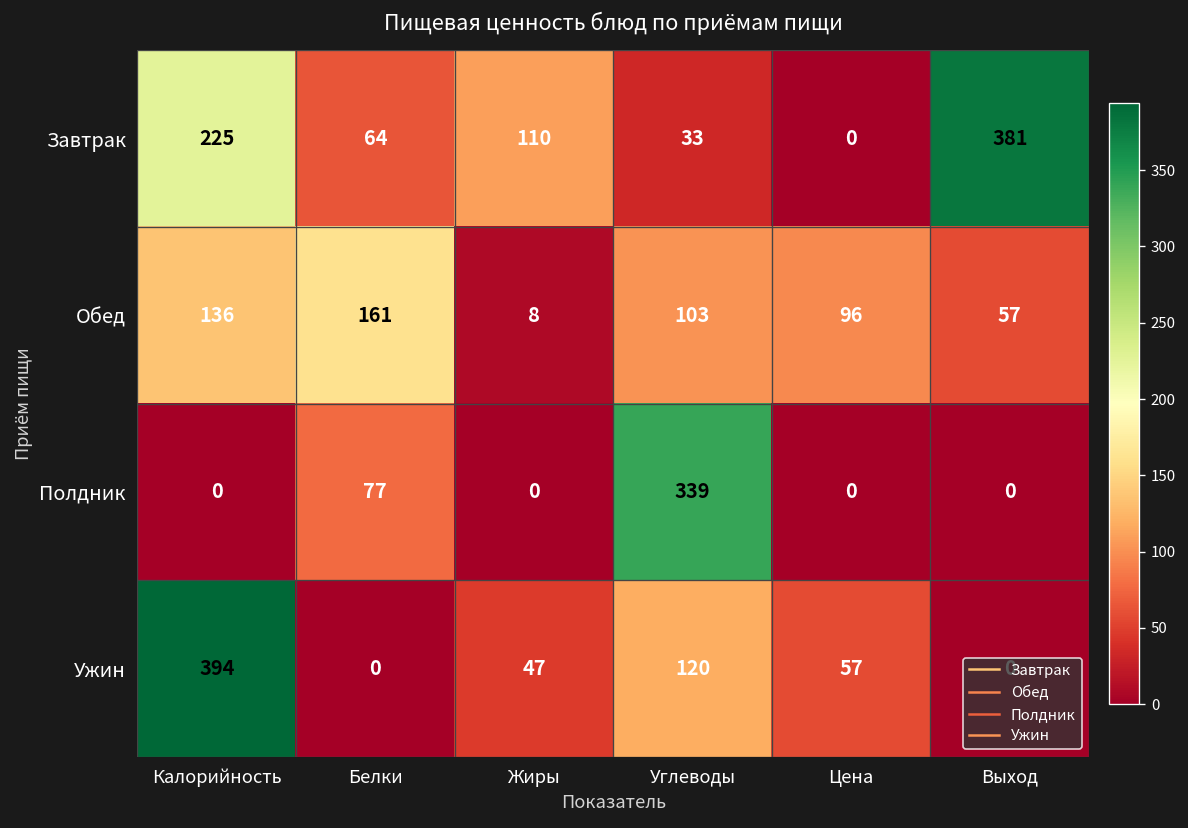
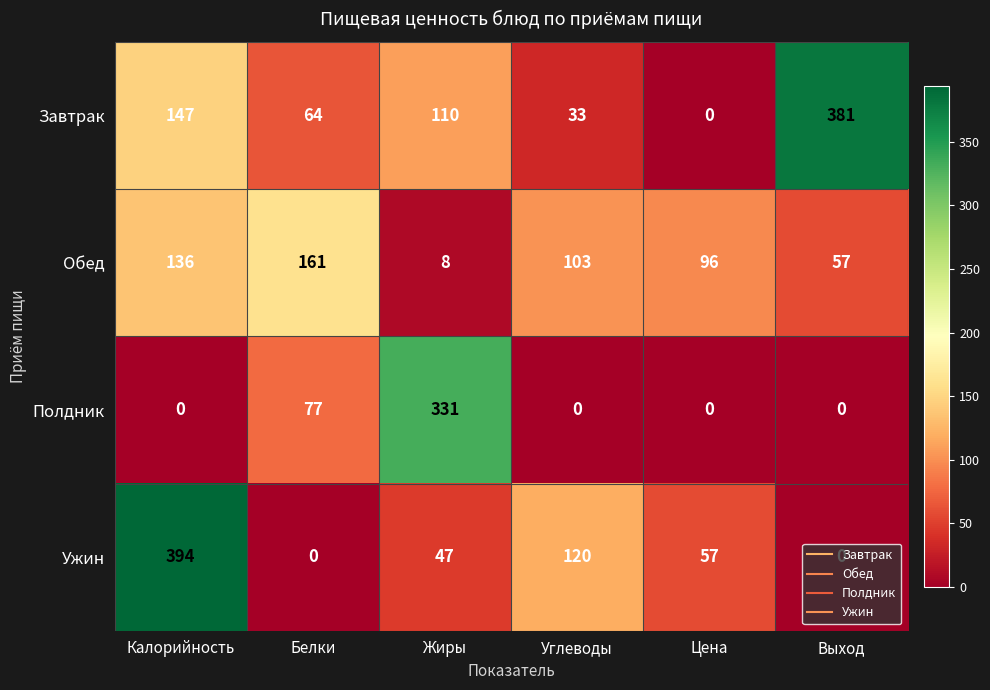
  {
    "Завтрак": {
-     "Калорийность": 225,
+     "Калорийность": 147,
      "Белки": 64,
      "Жиры": 110,
      "Углеводы": 33,
      "Цена": 0,
      "Выход": 381
    },
    "Обед": {
      "Калорийность": 136,
      "Белки": 161,
      "Жиры": 8,
      "Углеводы": 103,
      "Цена": 96,
      "Выход": 57
    },
    "Полдник": {
      "Калорийность": 0,
      "Белки": 77,
-     "Жиры": 0,
-     "Углеводы": 339,
+     "Жиры": 331,
+     "Углеводы": 0,
      "Цена": 0,
      "Выход": 0
    },
    "Ужин": {
      "Калорийность": 394,
      "Белки": 0,
      "Жиры": 47,
      "Углеводы": 120,
      "Цена": 57
    }
  }
